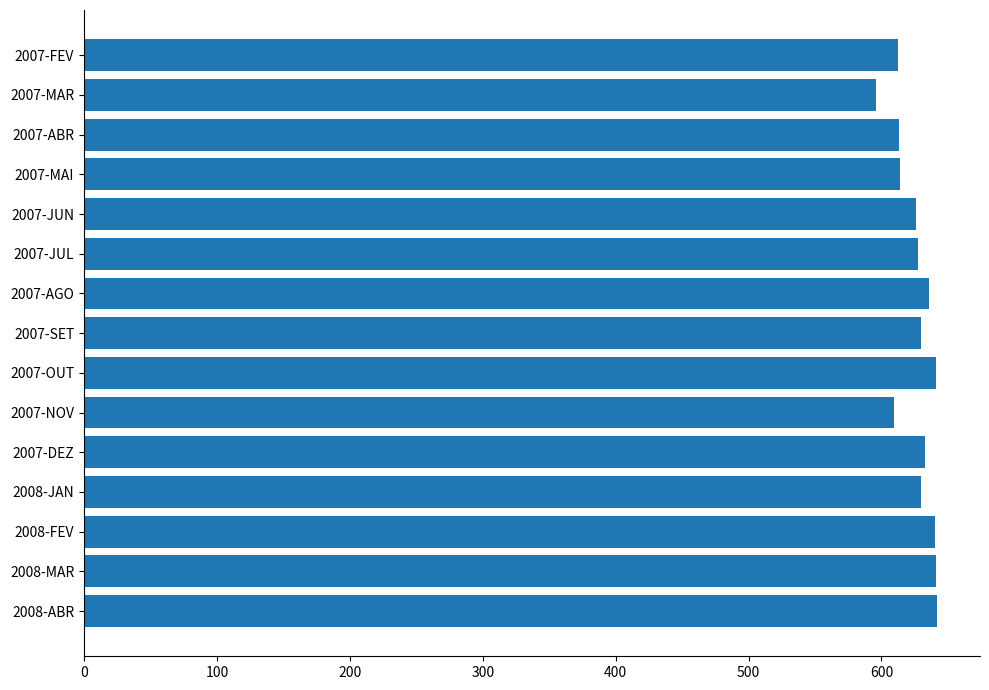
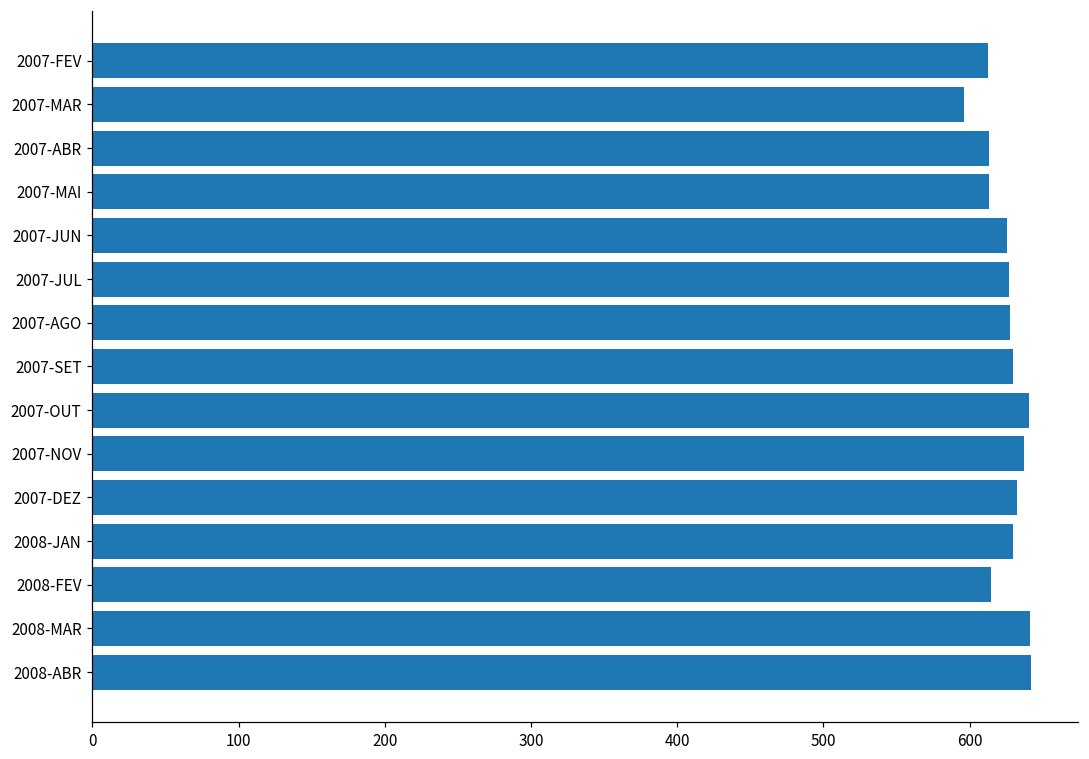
  {
    "2007-FEV": 612,
    "2007-MAR": 596,
    "2007-ABR": 613,
    "2007-MAI": 614,
    "2007-JUN": 626,
    "2007-JUL": 627,
-   "2007-AGO": 636,
+   "2007-AGO": 627,
    "2007-SET": 630,
    "2007-OUT": 641,
-   "2007-NOV": 610,
+   "2007-NOV": 637,
    "2007-DEZ": 633,
    "2008-JAN": 630,
-   "2008-FEV": 640,
+   "2008-FEV": 615,
    "2008-MAR": 641,
    "2008-ABR": 642
  }
